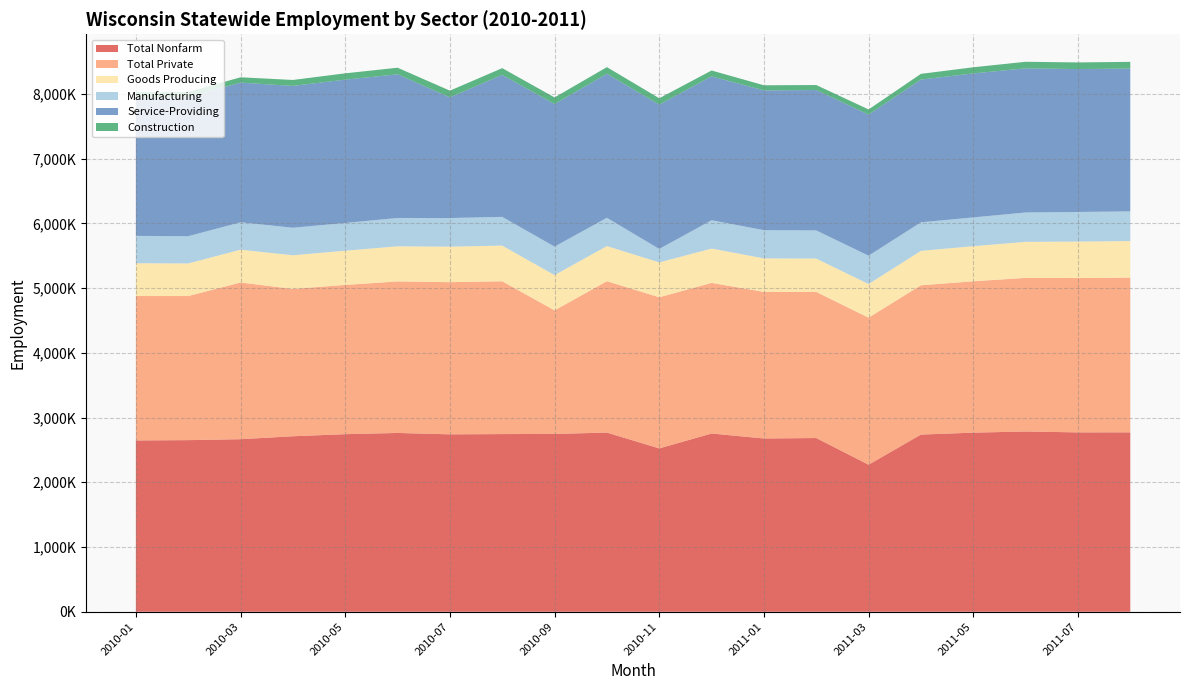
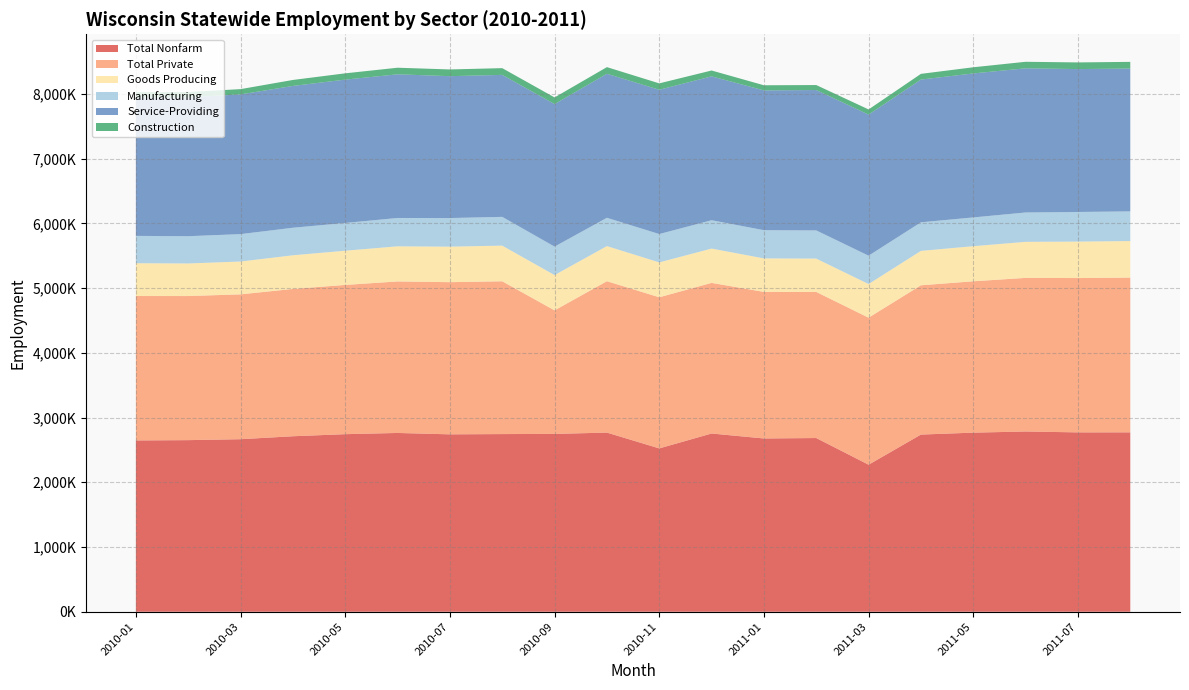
  {
    "Total Nonfarm": {
      "2010-01": "2,600,000",
      "2010-03": "2,700,000",
      "2010-05": "2,700,000",
      "2010-07": "2,700,000",
      "2010-09": "2,700,000",
      "2010-11": "2,500,000",
      "2011-01": "2,700,000",
      "2011-03": "2,300,000",
      "2011-05": "2,800,000",
      "2011-07": "2,800,000"
    },
    "Total Private": {
      "2010-01": "2,200,000",
-     "2010-03": "2,400,000",
+     "2010-03": "2,200,000",
      "2010-05": "2,300,000",
      "2010-07": "2,400,000",
      "2010-09": "1,900,000",
      "2010-11": "2,300,000",
      "2011-01": "2,300,000",
      "2011-03": "2,300,000",
      "2011-05": "2,300,000",
      "2011-07": "2,400,000"
    },
    "Goods Producing": {
      "2010-01": "500,000",
      "2010-03": "500,000",
      "2010-05": "500,000",
      "2010-07": "500,000",
      "2010-09": "500,000",
      "2010-11": "500,000",
      "2011-01": "500,000",
      "2011-03": "500,000",
      "2011-05": "500,000",
      "2011-07": "600,000"
    },
    "Manufacturing": {
      "2010-01": "400,000",
      "2010-03": "400,000",
      "2010-05": "400,000",
      "2010-07": "400,000",
      "2010-09": "400,000",
-     "2010-11": "200,000",
+     "2010-11": "400,000",
      "2011-01": "400,000",
      "2011-03": "400,000",
      "2011-05": "400,000",
      "2011-07": "500,000"
    },
    "Service-Providing": {
      "2010-03": "2,200,000",
      "2010-05": "2,200,000",
-     "2010-07": "1,900,000",
+     "2010-07": "2,200,000",
      "2010-09": "2,200,000",
      "2010-11": "2,200,000",
      "2011-01": "2,200,000",
      "2011-03": "2,200,000",
      "2011-05": "2,200,000",
      "2011-07": "2,200,000"
    },
    "Construction": {
      "2010-03": "100,000",
      "2010-05": "100,000",
      "2010-07": "100,000",
      "2010-09": "100,000",
      "2010-11": "100,000",
      "2011-01": "100,000",
      "2011-03": "100,000",
      "2011-05": "100,000",
      "2011-07": "100,000"
    }
  }
